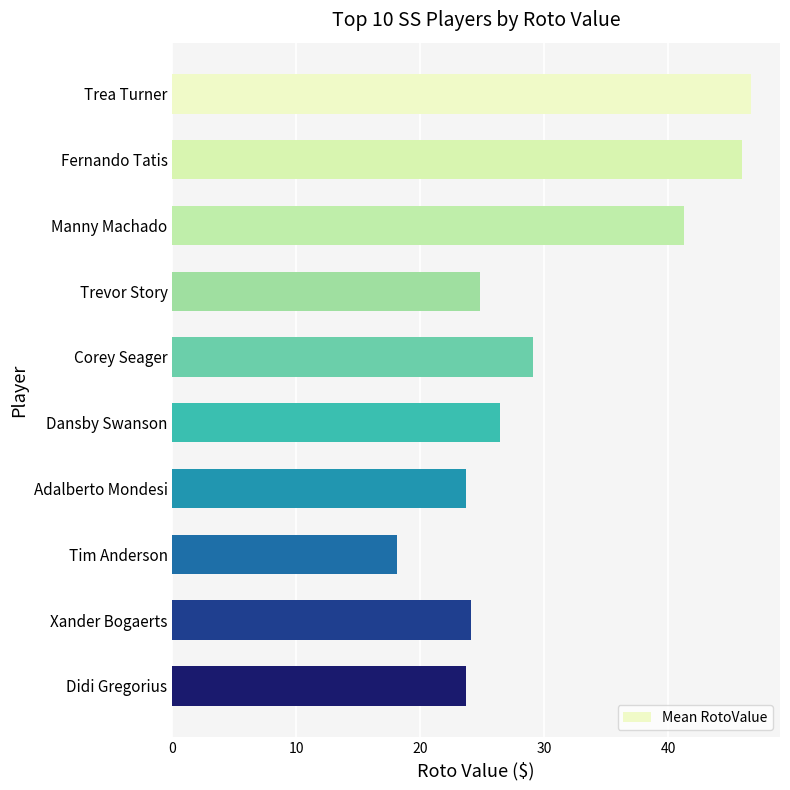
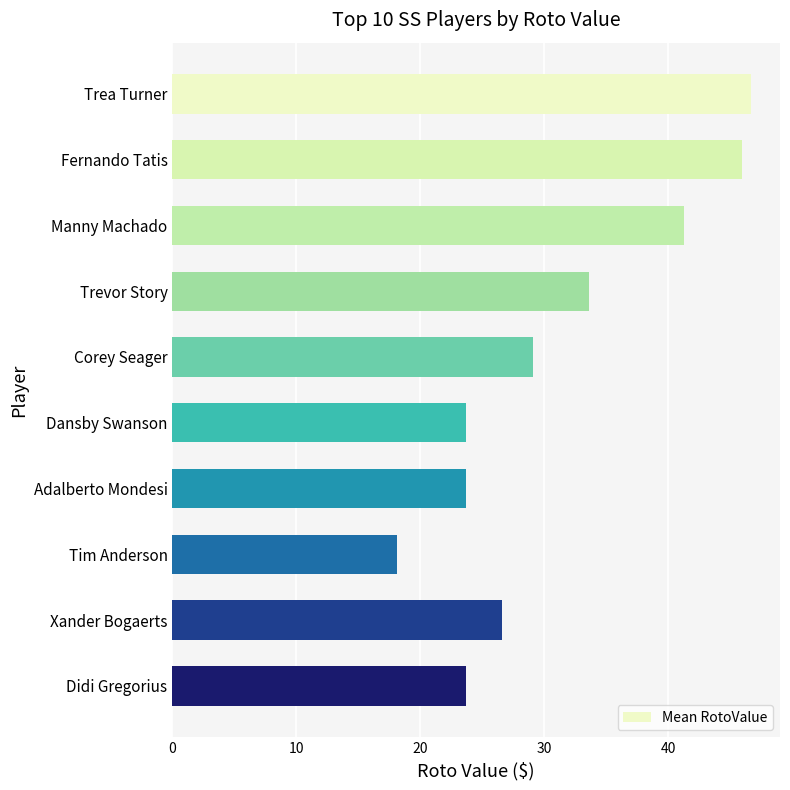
  {
    "Trea Turner": 46.7,
    "Fernando Tatis": 46.0,
    "Manny Machado": 41.3,
-   "Trevor Story": 24.8,
+   "Trevor Story": 33.6,
    "Corey Seager": 29.1,
-   "Dansby Swanson": 26.4,
+   "Dansby Swanson": 23.7,
    "Adalberto Mondesi": 23.7,
    "Tim Anderson": 18.1,
-   "Xander Bogaerts": 24.1,
+   "Xander Bogaerts": 26.6,
    "Didi Gregorius": 23.7
  }
